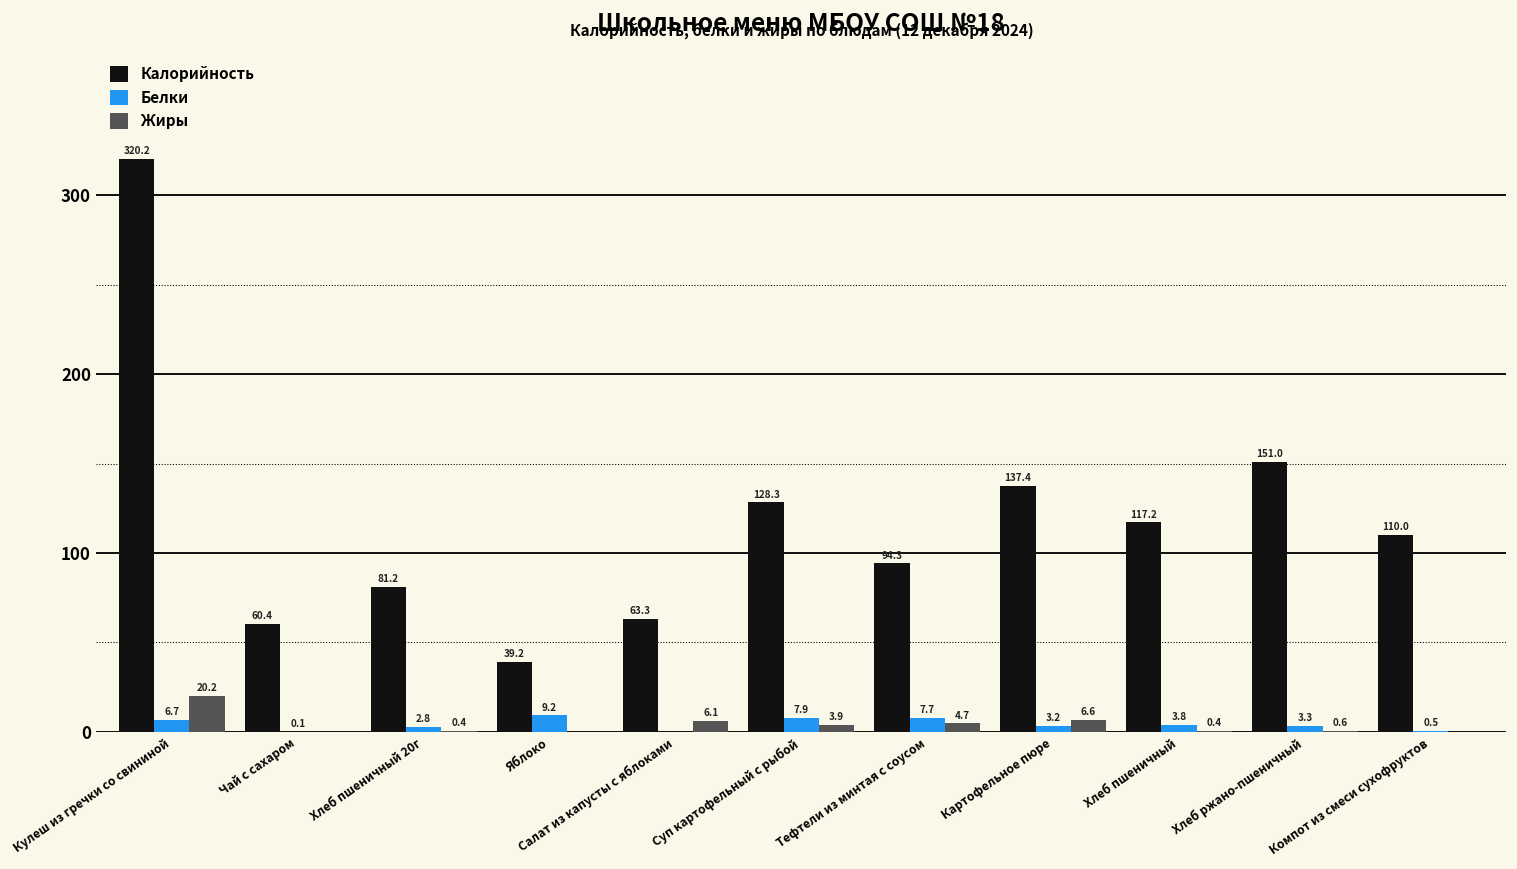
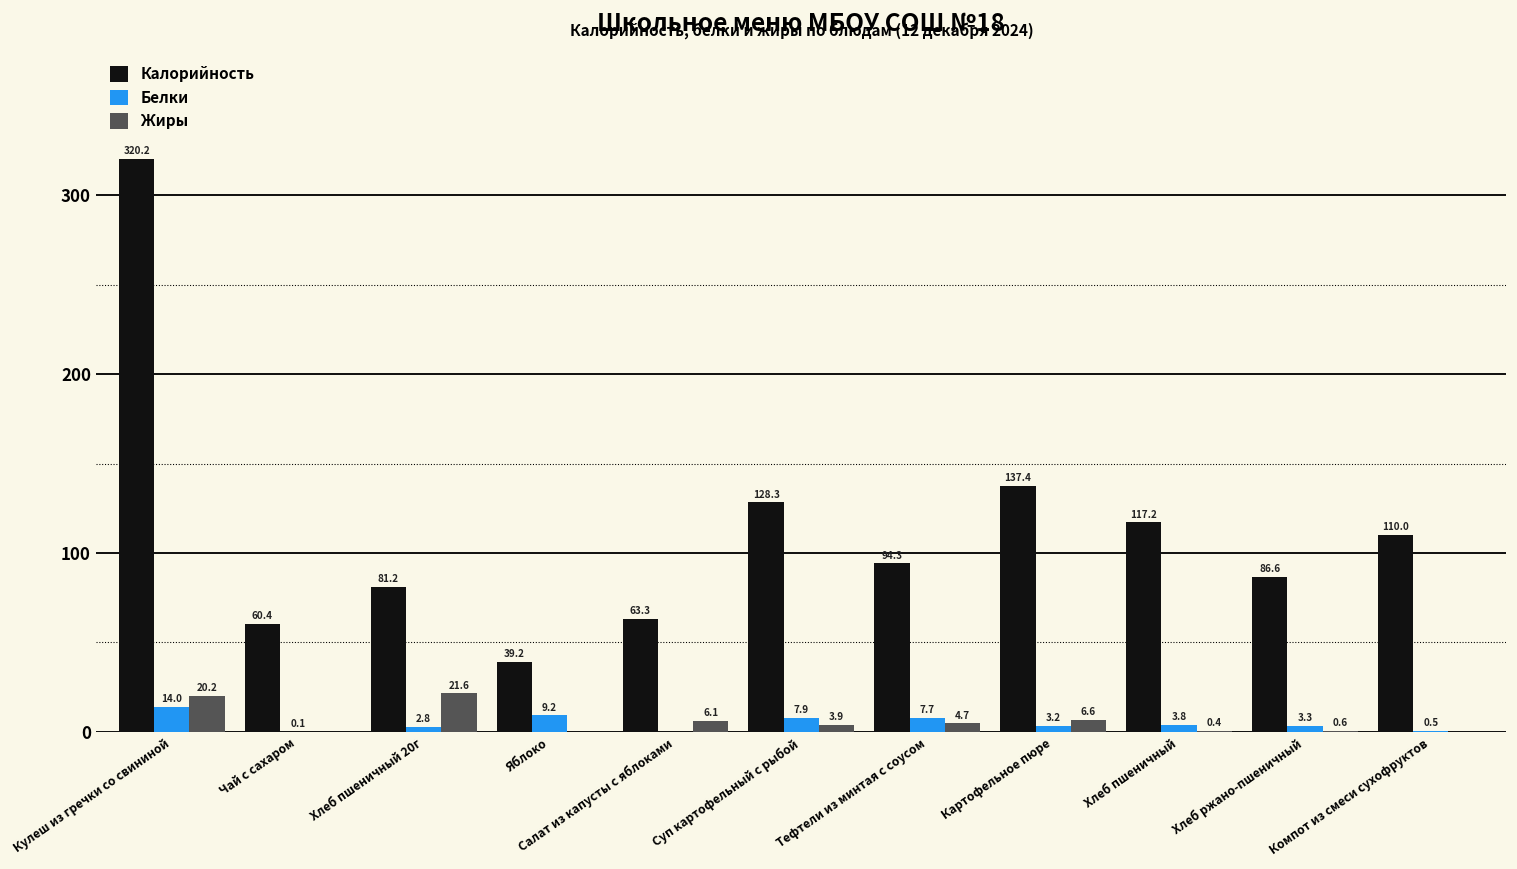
  {
    "Калорийность": {
      "Кулеш из гречки со свининой": 320.2,
      "Чай с сахаром": 60.4,
      "Хлеб пшеничный 20г": 81.2,
      "Яблоко": 39.2,
      "Салат из капусты с яблоками": 63.3,
      "Суп картофельный с рыбой": 128.3,
      "Тефтели из минтая с соусом": 94.3,
      "Картофельное пюре": 137.4,
      "Хлеб пшеничный": 117.2,
-     "Хлеб ржано-пшеничный": 151.0,
+     "Хлеб ржано-пшеничный": 86.6,
      "Компот из смеси сухофруктов": 110.0
    },
    "Белки": {
-     "Кулеш из гречки со свининой": 6.7,
+     "Кулеш из гречки со свининой": 14.0,
      "Чай с сахаром": 0.1,
      "Хлеб пшеничный 20г": 2.8,
      "Яблоко": 9.2,
      "Суп картофельный с рыбой": 7.9,
      "Тефтели из минтая с соусом": 7.7,
      "Картофельное пюре": 3.2,
      "Хлеб пшеничный": 3.8,
      "Хлеб ржано-пшеничный": 3.3,
      "Компот из смеси сухофруктов": 0.5
    },
    "Жиры": {
      "Кулеш из гречки со свининой": 20.2,
-     "Хлеб пшеничный 20г": 0.4,
+     "Хлеб пшеничный 20г": 21.6,
      "Салат из капусты с яблоками": 6.1,
      "Суп картофельный с рыбой": 3.9,
      "Тефтели из минтая с соусом": 4.7,
      "Картофельное пюре": 6.6,
      "Хлеб пшеничный": 0.4,
      "Хлеб ржано-пшеничный": 0.6
    }
  }
